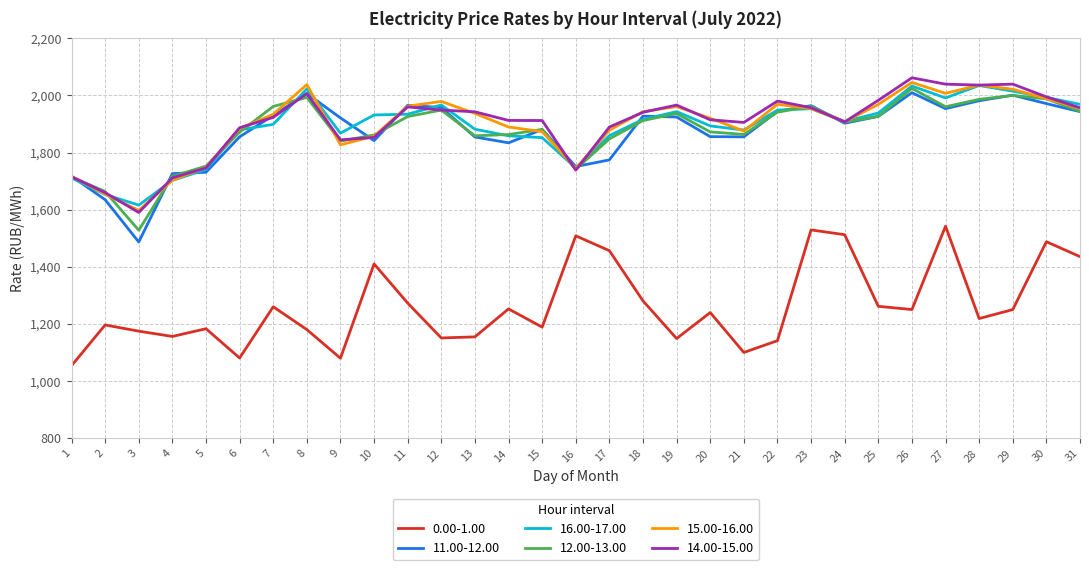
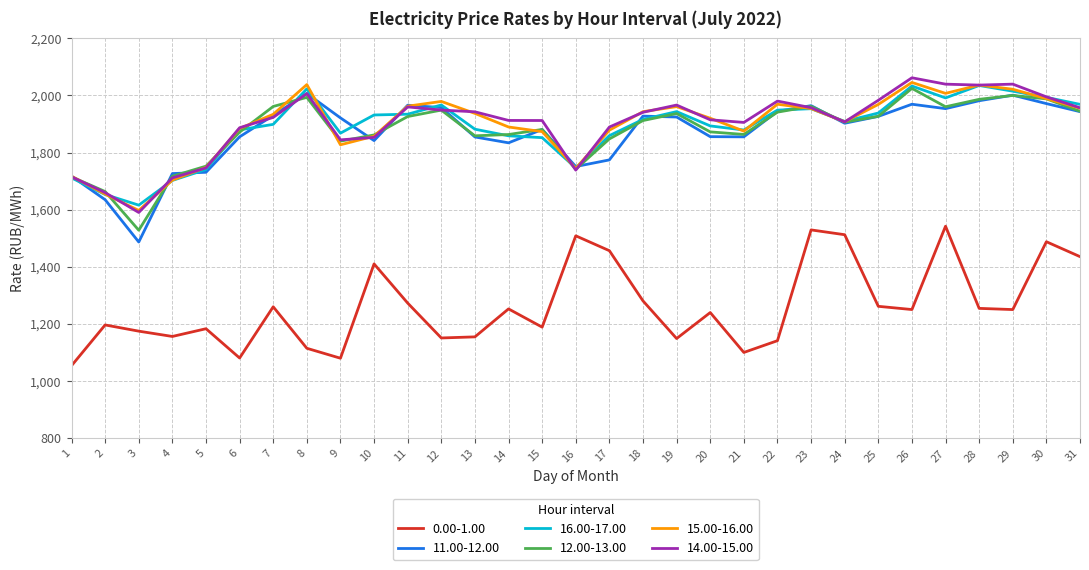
  {
    "0.00-1.00": {
      "1": "1,050",
      "2": "1,200",
      "3": "1,170",
      "4": "1,160",
      "5": "1,180",
      "6": "1,080",
      "7": "1,260",
-     "8": "1,180",
+     "8": "1,110",
      "9": "1,080",
      "10": "1,410",
      "11": "1,270",
      "12": "1,150",
      "13": "1,150",
      "14": "1,250",
      "15": "1,190",
      "16": "1,510",
      "17": "1,460",
      "18": "1,280",
      "19": "1,150",
      "20": "1,240",
      "21": "1,100",
      "22": "1,140",
      "23": "1,530",
      "24": "1,510",
      "25": "1,260",
      "26": "1,250",
      "27": "1,540",
-     "28": "1,220",
+     "28": "1,250",
      "29": "1,250",
      "30": "1,490",
      "31": "1,440"
    },
    "11.00-12.00": {
      "2": "1,630",
      "3": "1,490",
      "4": "1,730",
      "5": "1,730",
      "6": "1,850",
      "9": "1,920",
      "10": "1,840",
      "14": "1,830",
      "17": "1,770",
      "18": "1,930",
      "19": "1,920",
      "20": "1,860",
-     "26": "2,010",
+     "26": "1,970",
      "30": "1,970"
    },
    "16.00-17.00": {
      "3": "1,620",
      "7": "1,900",
      "8": "2,020",
      "9": "1,870",
      "10": "1,930",
      "12": "1,970",
      "13": "1,880",
      "15": "1,850",
      "17": "1,860",
      "20": "1,890",
      "25": "1,940",
      "27": "1,990",
      "31": "1,970"
    },
    "12.00-13.00": {
      "3": "1,530",
      "7": "1,960",
      "8": "1,990",
      "17": "1,850",
      "20": "1,870"
    },
    "15.00-16.00": {
      "8": "2,040",
      "9": "1,830",
      "12": "1,980",
      "14": "1,890",
      "17": "1,880",
      "22": "1,970",
      "25": "1,970",
      "26": "2,050",
      "27": "2,010"
    },
    "14.00-15.00": {
      "14": "1,910",
      "15": "1,910",
      "17": "1,890",
      "21": "1,910",
      "22": "1,980",
      "25": "1,980",
      "26": "2,060",
      "27": "2,040",
      "29": "2,040"
    }
  }
